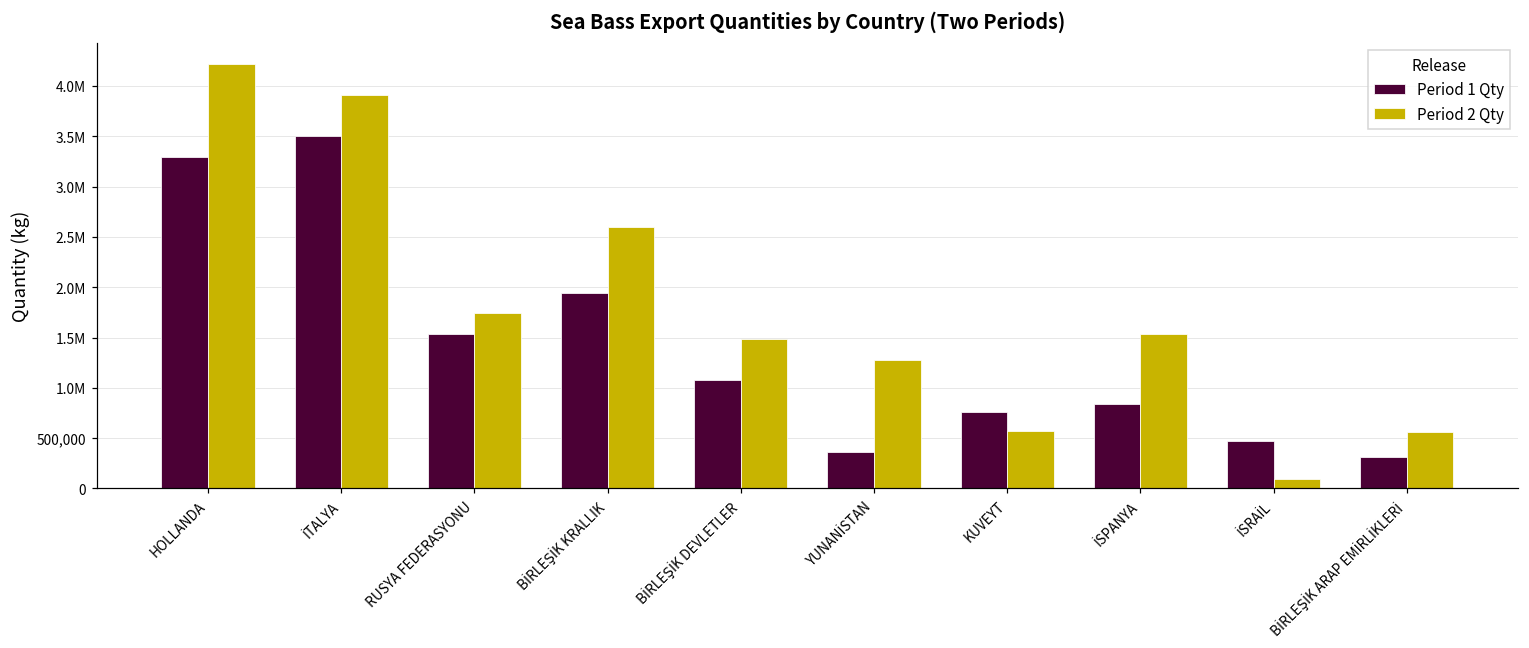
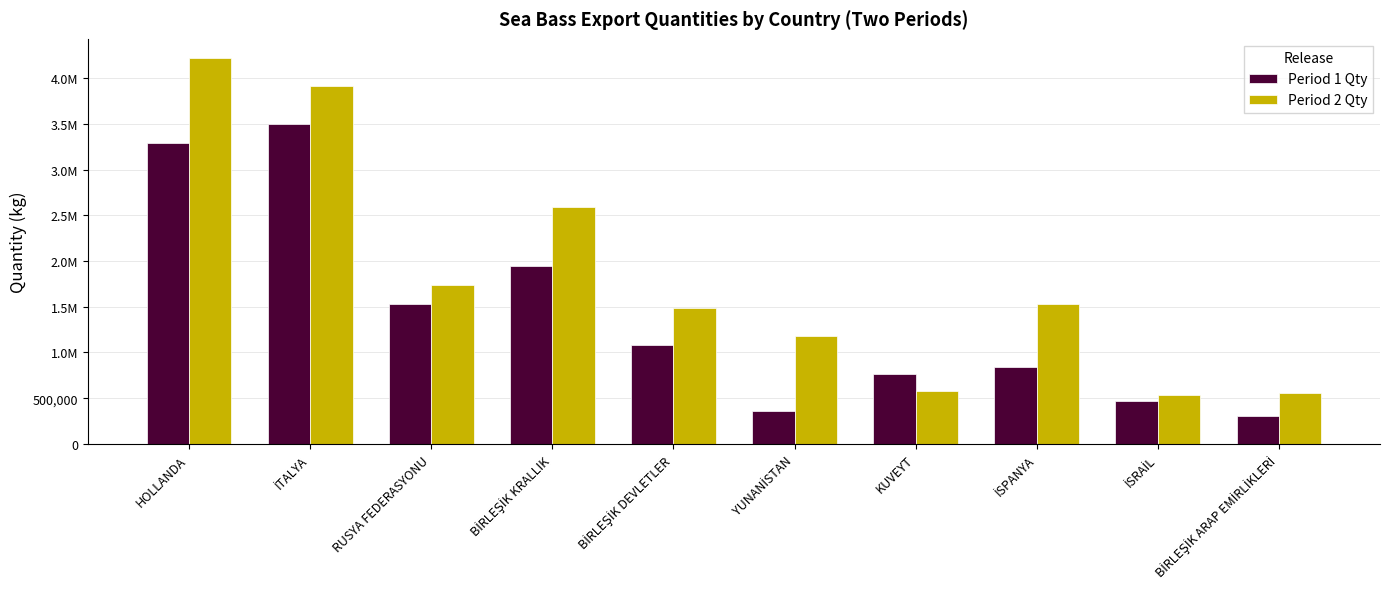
  {
    "Period 1 Qty": {
      "HOLLANDA": "3,300,000",
      "İTALYA": "3,500,000",
      "RUSYA FEDERASYONU": "1,500,000",
      "BİRLEŞİK KRALLIK": "1,900,000",
      "BİRLEŞİK DEVLETLER": "1,100,000",
      "YUNANİSTAN": "400,000",
      "KUVEYT": "800,000",
      "İSPANYA": "800,000",
      "İSRAİL": "500,000",
      "BİRLEŞİK ARAP EMİRLİKLERİ": "300,000"
    },
    "Period 2 Qty": {
      "HOLLANDA": "4,200,000",
      "İTALYA": "3,900,000",
      "RUSYA FEDERASYONU": "1,700,000",
      "BİRLEŞİK KRALLIK": "2,600,000",
      "BİRLEŞİK DEVLETLER": "1,500,000",
-     "YUNANİSTAN": "1,300,000",
+     "YUNANİSTAN": "1,200,000",
      "KUVEYT": "600,000",
      "İSPANYA": "1,500,000",
-     "İSRAİL": "100,000",
+     "İSRAİL": "500,000",
      "BİRLEŞİK ARAP EMİRLİKLERİ": "600,000"
    }
  }
